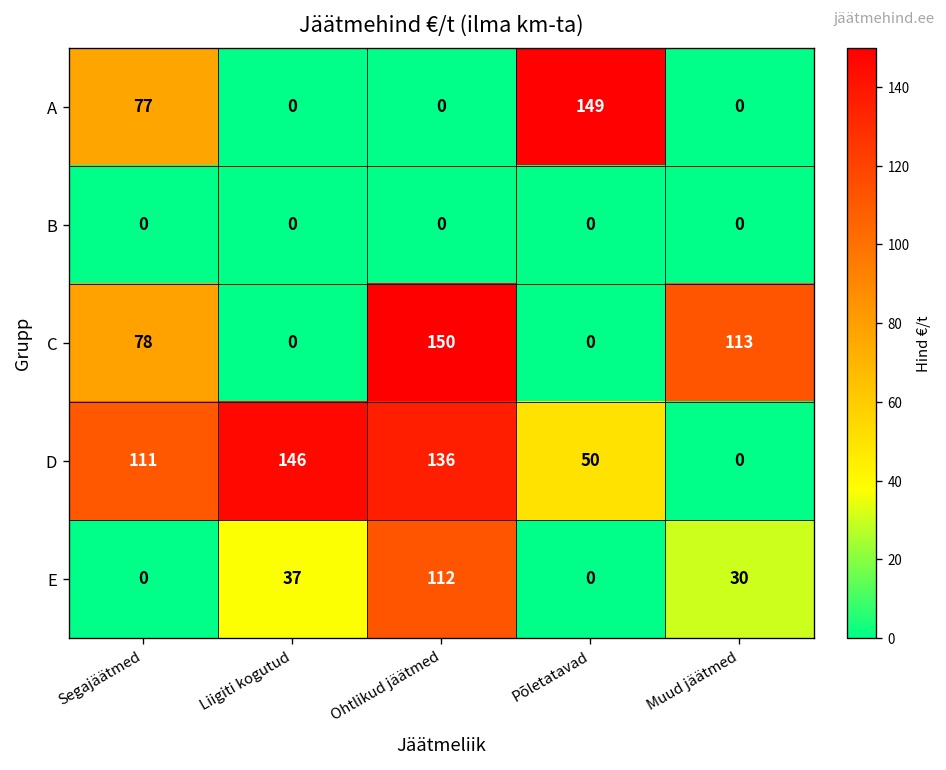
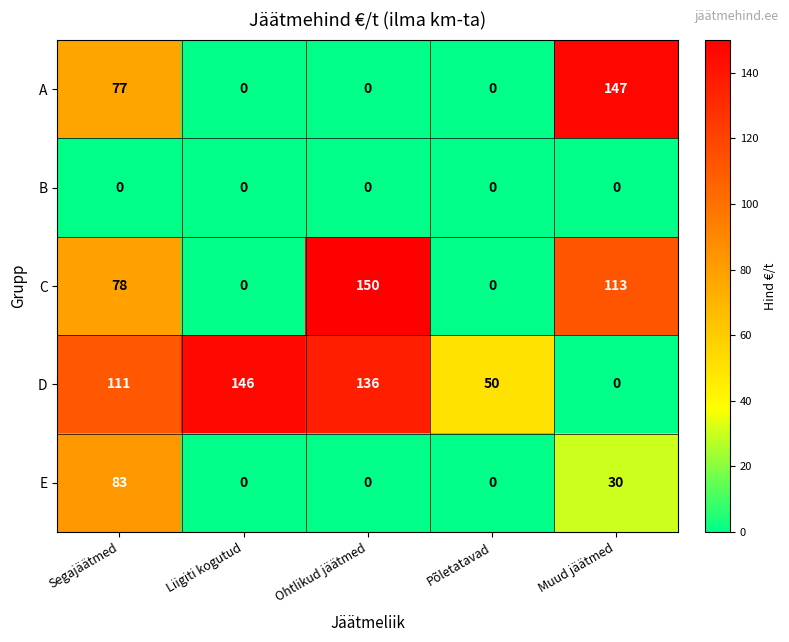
  {
    "A": {
      "Segajäätmed": 77,
      "Liigiti kogutud": 0,
      "Ohtlikud jäätmed": 0,
-     "Põletatavad": 149,
-     "Muud jäätmed": 0
+     "Põletatavad": 0,
+     "Muud jäätmed": 147
    },
    "B": {
      "Segajäätmed": 0,
      "Liigiti kogutud": 0,
      "Ohtlikud jäätmed": 0,
      "Põletatavad": 0,
      "Muud jäätmed": 0
    },
    "C": {
      "Segajäätmed": 78,
      "Liigiti kogutud": 0,
      "Ohtlikud jäätmed": 150,
      "Põletatavad": 0,
      "Muud jäätmed": 113
    },
    "D": {
      "Segajäätmed": 111,
      "Liigiti kogutud": 146,
      "Ohtlikud jäätmed": 136,
      "Põletatavad": 50,
      "Muud jäätmed": 0
    },
    "E": {
-     "Segajäätmed": 0,
-     "Liigiti kogutud": 37,
-     "Ohtlikud jäätmed": 112,
+     "Segajäätmed": 83,
+     "Liigiti kogutud": 0,
+     "Ohtlikud jäätmed": 0,
      "Põletatavad": 0,
      "Muud jäätmed": 30
    }
  }
